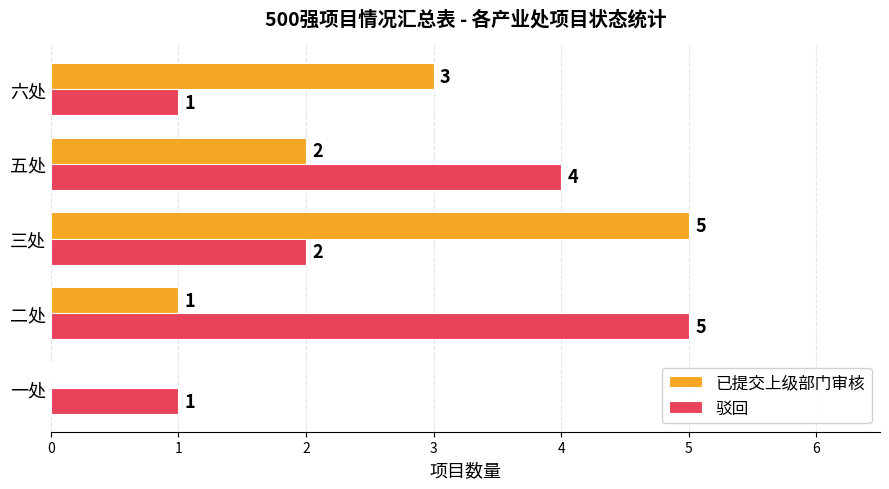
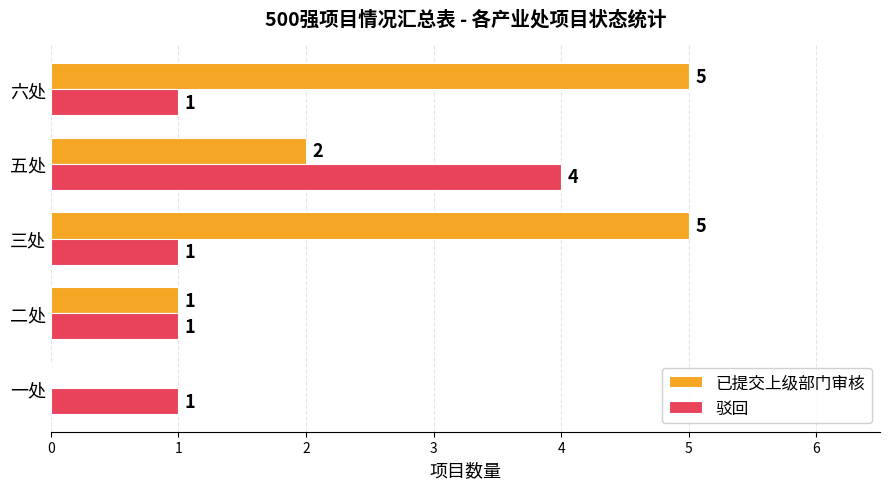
  {
    "已提交上级部门审核": {
-     "六处": 3,
+     "六处": 5,
      "五处": 2,
      "三处": 5,
      "二处": 1
    },
    "驳回": {
      "六处": 1,
      "五处": 4,
-     "三处": 2,
-     "二处": 5,
+     "三处": 1,
+     "二处": 1,
      "一处": 1
    }
  }
